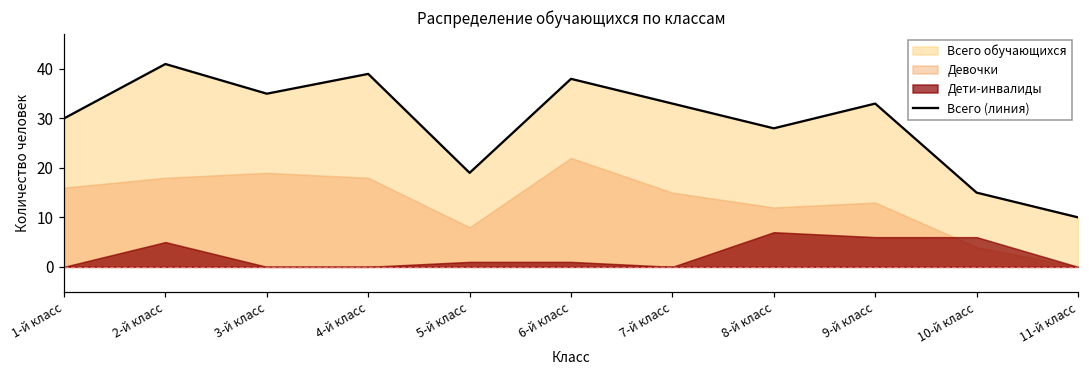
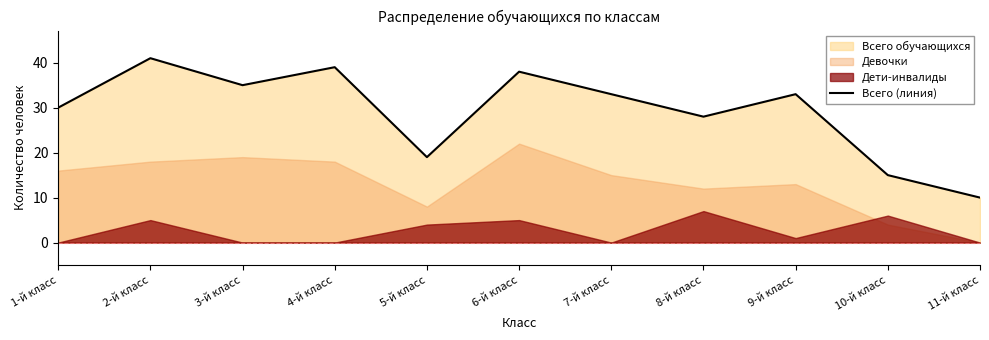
  {
    "Дети-инвалиды": {
      "1-й класс": 0,
      "2-й класс": 5,
      "3-й класс": 0,
      "4-й класс": 0,
-     "5-й класс": 1,
-     "6-й класс": 1,
+     "5-й класс": 4,
+     "6-й класс": 5,
      "7-й класс": 0,
      "8-й класс": 7,
-     "9-й класс": 6,
+     "9-й класс": 1,
      "10-й класс": 6
    }
  }
